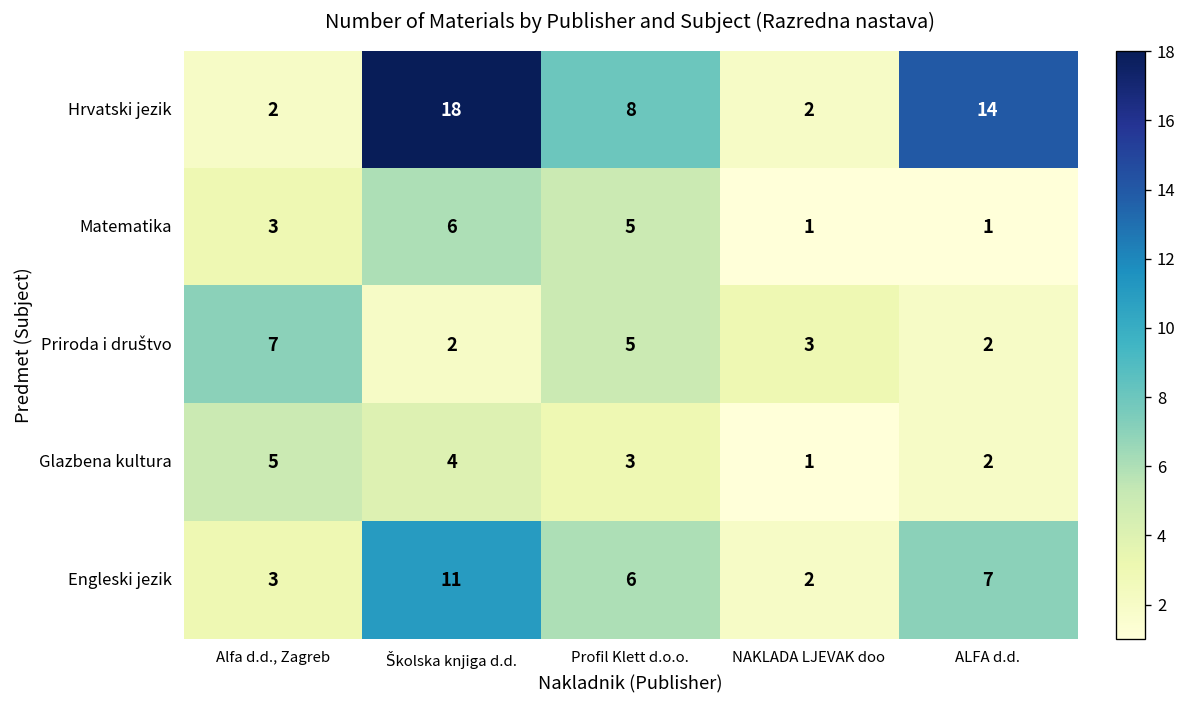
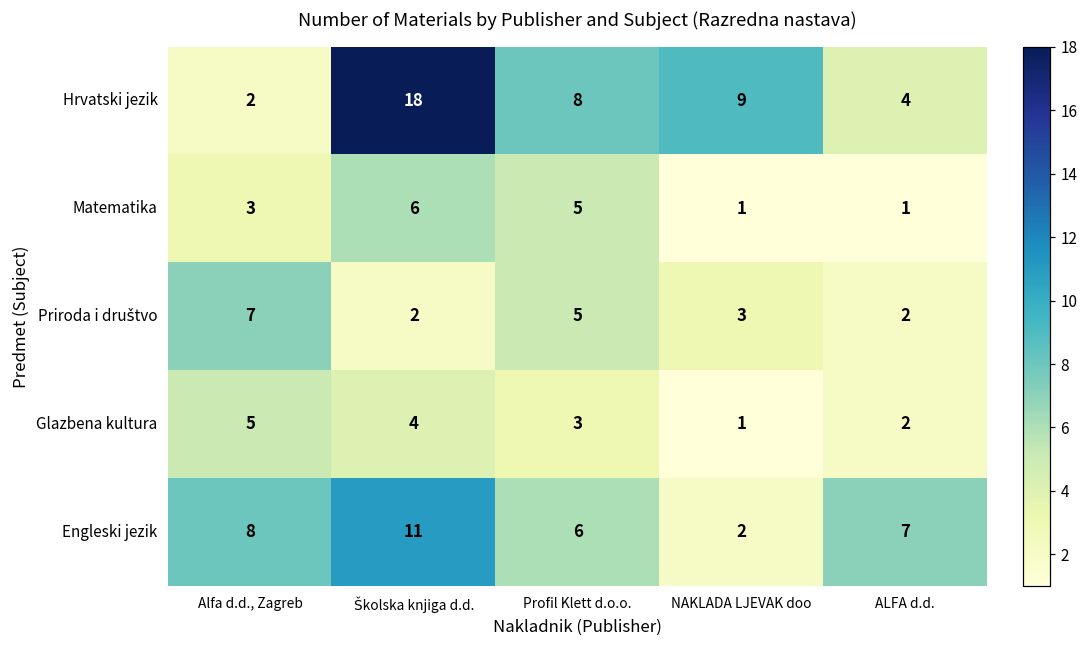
  {
    "Hrvatski jezik": {
      "Alfa d.d., Zagreb": 2,
      "Školska knjiga d.d.": 18,
      "Profil Klett d.o.o.": 8,
-     "NAKLADA LJEVAK doo": 2,
-     "ALFA d.d.": 14
+     "NAKLADA LJEVAK doo": 9,
+     "ALFA d.d.": 4
    },
    "Matematika": {
      "Alfa d.d., Zagreb": 3,
      "Školska knjiga d.d.": 6,
      "Profil Klett d.o.o.": 5,
      "NAKLADA LJEVAK doo": 1,
      "ALFA d.d.": 1
    },
    "Priroda i društvo": {
      "Alfa d.d., Zagreb": 7,
      "Školska knjiga d.d.": 2,
      "Profil Klett d.o.o.": 5,
      "NAKLADA LJEVAK doo": 3,
      "ALFA d.d.": 2
    },
    "Glazbena kultura": {
      "Alfa d.d., Zagreb": 5,
      "Školska knjiga d.d.": 4,
      "Profil Klett d.o.o.": 3,
      "NAKLADA LJEVAK doo": 1,
      "ALFA d.d.": 2
    },
    "Engleski jezik": {
-     "Alfa d.d., Zagreb": 3,
+     "Alfa d.d., Zagreb": 8,
      "Školska knjiga d.d.": 11,
      "Profil Klett d.o.o.": 6,
      "NAKLADA LJEVAK doo": 2,
      "ALFA d.d.": 7
    }
  }
